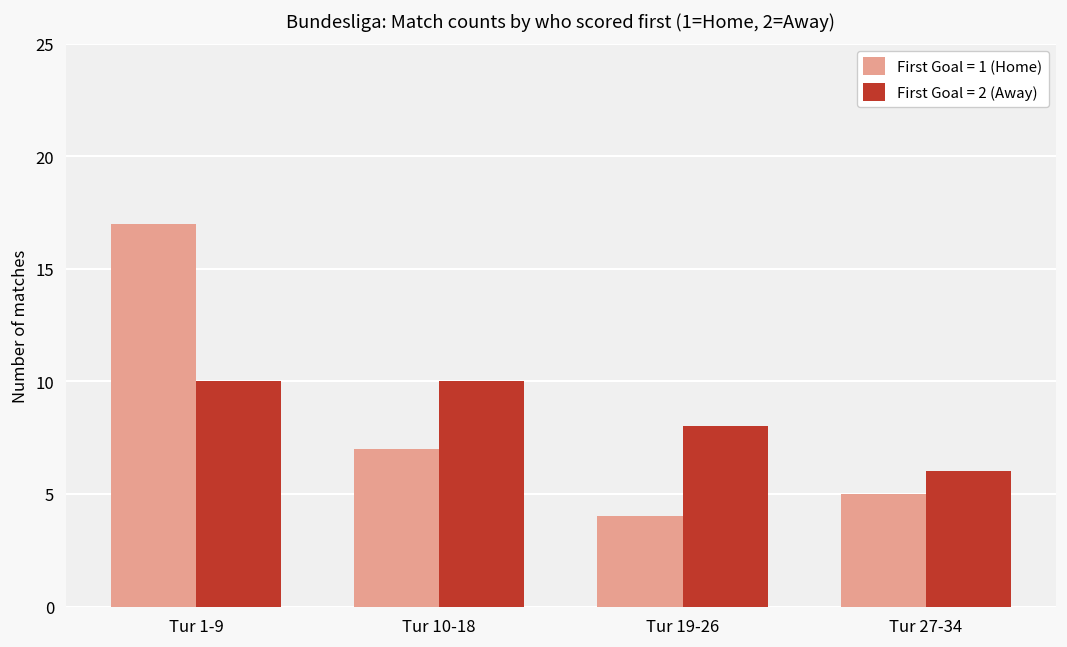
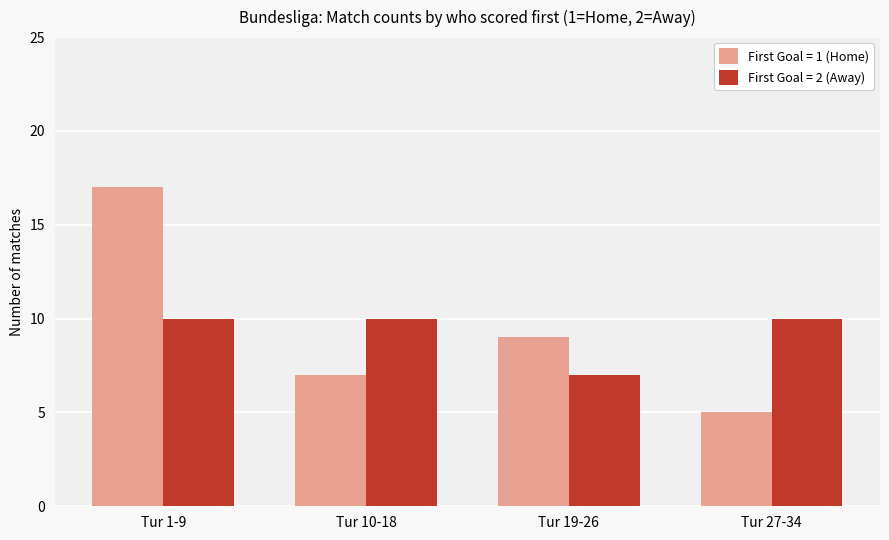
  {
    "First Goal = 1 (Home)": {
      "Tur 1-9": 17,
      "Tur 10-18": 7,
-     "Tur 19-26": 4,
+     "Tur 19-26": 9,
      "Tur 27-34": 5
    },
    "First Goal = 2 (Away)": {
      "Tur 1-9": 10,
      "Tur 10-18": 10,
-     "Tur 19-26": 8,
-     "Tur 27-34": 6
+     "Tur 19-26": 7,
+     "Tur 27-34": 10
    }
  }
